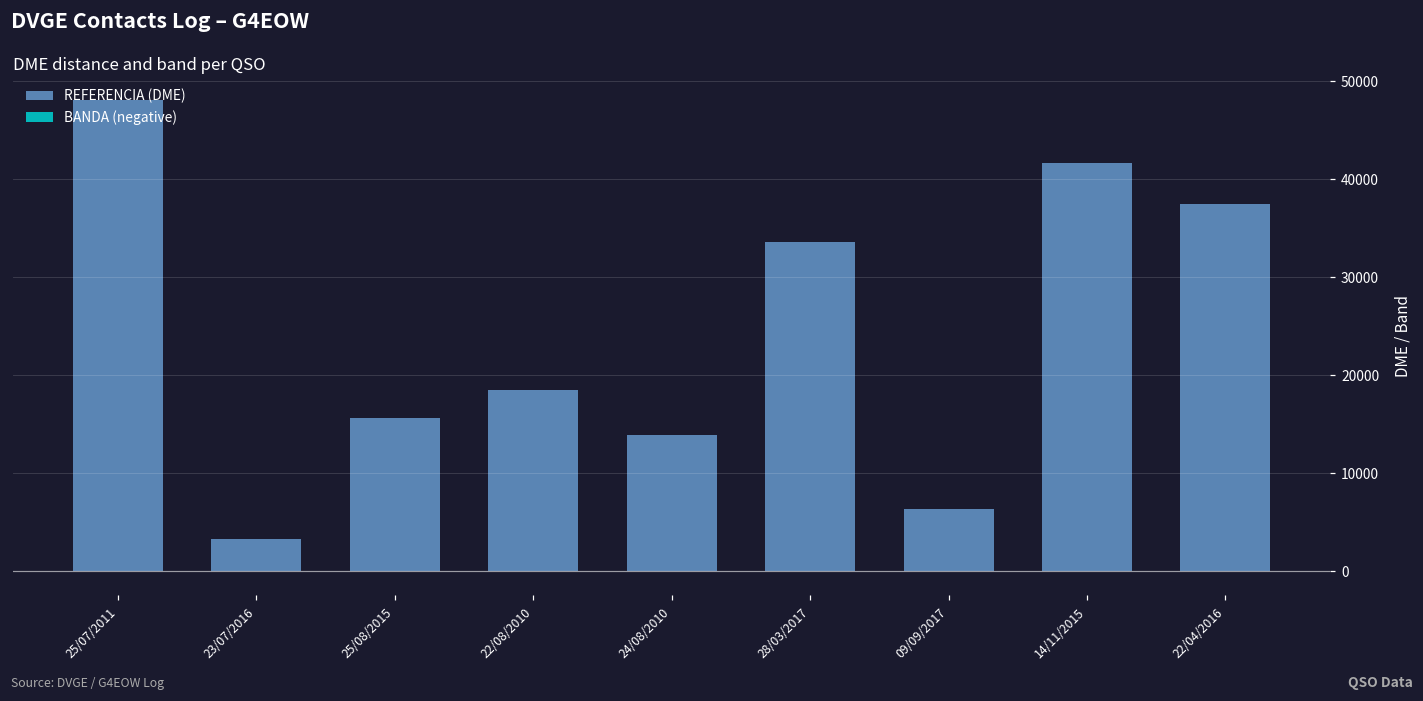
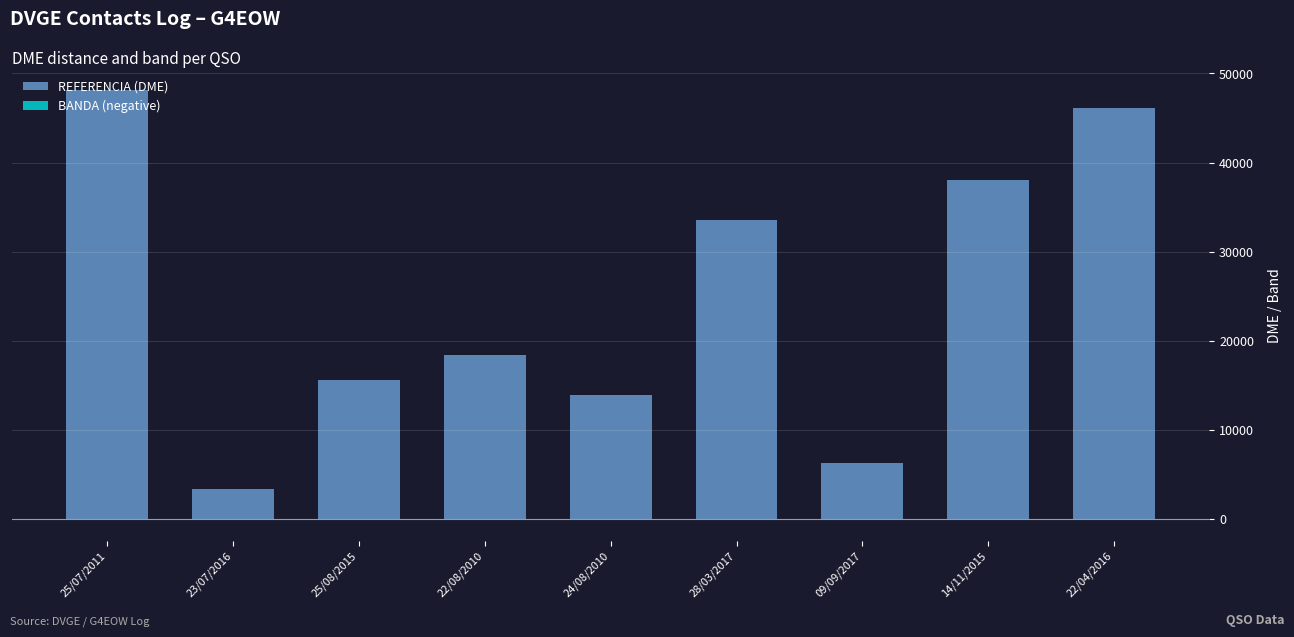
  {
    "REFERENCIA (DME)": {
      "25/07/2011": 48000,
      "23/07/2016": 3000,
      "25/08/2015": 16000,
      "22/08/2010": 18000,
      "24/08/2010": 14000,
      "28/03/2017": 34000,
      "09/09/2017": 6000,
-     "14/11/2015": 42000,
-     "22/04/2016": 37000
+     "14/11/2015": 38000,
+     "22/04/2016": 46000
    }
  }
